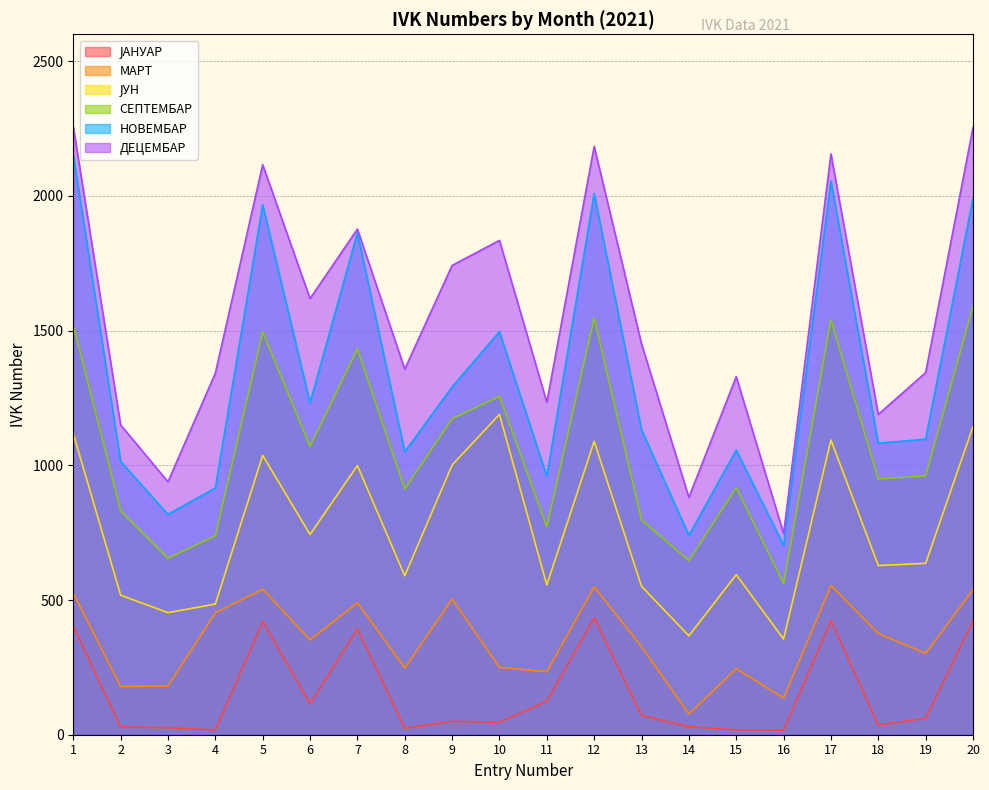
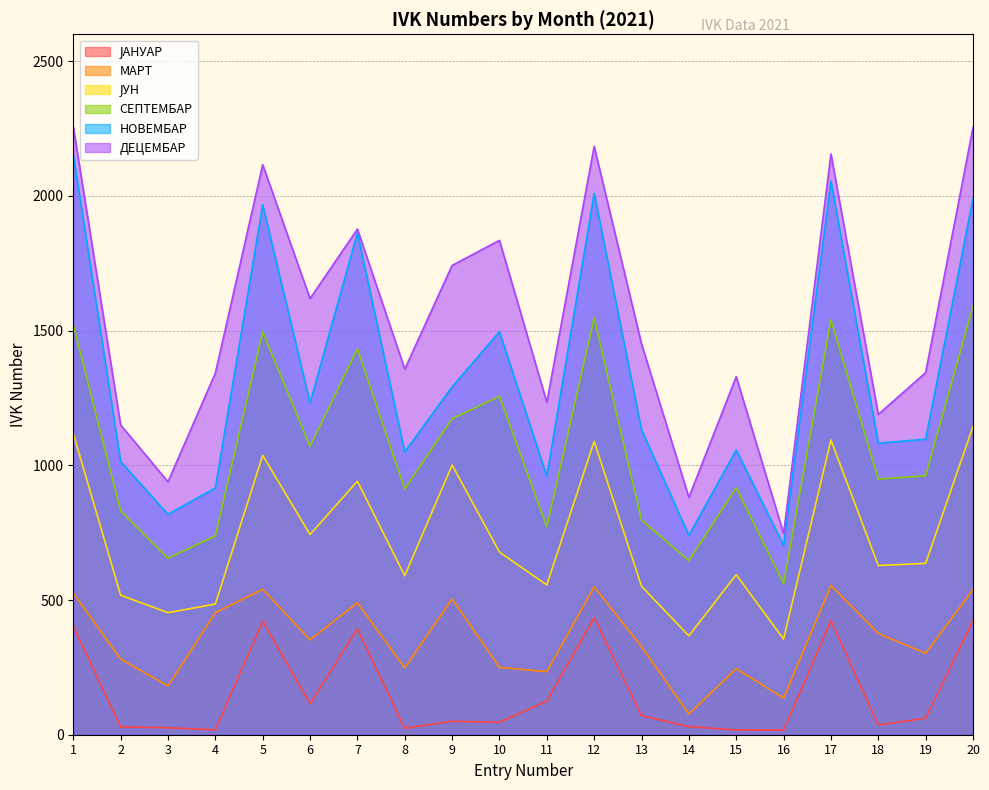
  {
    "ЈАНУАР": {
      "1": 400,
      "2": 30,
      "3": 30,
      "4": 20,
      "5": 420,
      "6": 120,
      "7": 390,
      "8": 20,
      "9": 50,
      "10": 50,
      "11": 130,
      "12": 430,
      "13": 70,
      "14": 30,
      "15": 20,
      "16": 20,
      "17": 420,
      "18": 40,
      "19": 60,
      "20": 420
    },
    "МАРТ": {
      "1": 530,
-     "2": 180,
+     "2": 280,
      "3": 180,
      "4": 450,
      "5": 540,
      "6": 350,
      "7": 490,
      "8": 250,
      "9": 500,
      "10": 250,
      "11": 230,
      "12": 550,
      "13": 330,
      "14": 80,
      "15": 250,
      "16": 140,
      "17": 550,
      "18": 380,
      "19": 300,
      "20": 540
    },
    "ЈУН": {
      "1": 1120,
      "2": 520,
      "3": 450,
      "4": 490,
      "5": 1040,
      "6": 740,
-     "7": 1000,
+     "7": 940,
      "8": 590,
      "9": 1000,
-     "10": 1190,
+     "10": 680,
      "11": 560,
      "12": 1090,
      "13": 550,
      "14": 370,
      "15": 590,
      "16": 360,
      "17": 1090,
      "18": 630,
      "19": 640,
      "20": 1140
    },
    "СЕПТЕМБАР": {
      "1": 1520,
      "2": 830,
      "3": 660,
      "4": 740,
      "5": 1500,
      "6": 1070,
      "7": 1430,
      "8": 910,
      "9": 1170,
      "10": 1260,
      "11": 770,
      "12": 1550,
      "13": 800,
      "14": 650,
      "15": 920,
      "16": 560,
      "17": 1540,
      "18": 950,
      "19": 960,
      "20": 1590
    },
    "НОВЕМБАР": {
      "1": 2150,
      "2": 1010,
      "3": 820,
      "4": 920,
      "5": 1970,
      "6": 1230,
      "7": 1860,
      "8": 1050,
      "9": 1290,
      "10": 1500,
      "11": 960,
      "12": 2010,
      "13": 1130,
      "14": 740,
      "15": 1060,
      "16": 700,
      "17": 2060,
      "18": 1080,
      "19": 1100,
      "20": 1990
    },
    "ДЕЦЕМБАР": {
      "1": 2260,
      "2": 1150,
      "3": 940,
      "4": 1340,
      "5": 2120,
      "6": 1620,
      "7": 1880,
      "8": 1360,
      "9": 1740,
      "10": 1840,
      "11": 1230,
      "12": 2180,
      "13": 1450,
      "14": 880,
      "15": 1330,
      "16": 750,
      "17": 2160,
      "18": 1190,
      "19": 1340,
      "20": 2250
    }
  }
